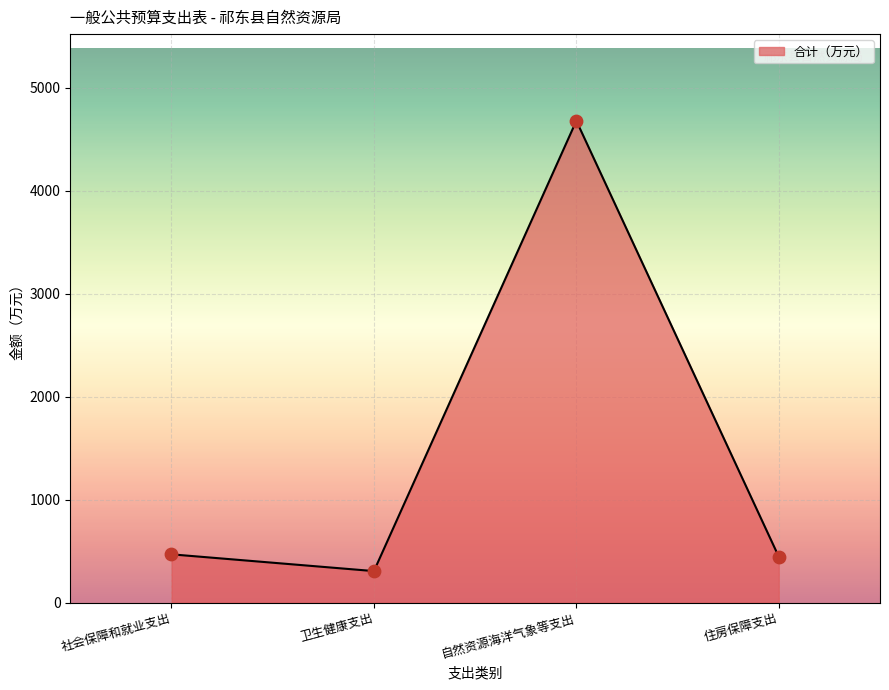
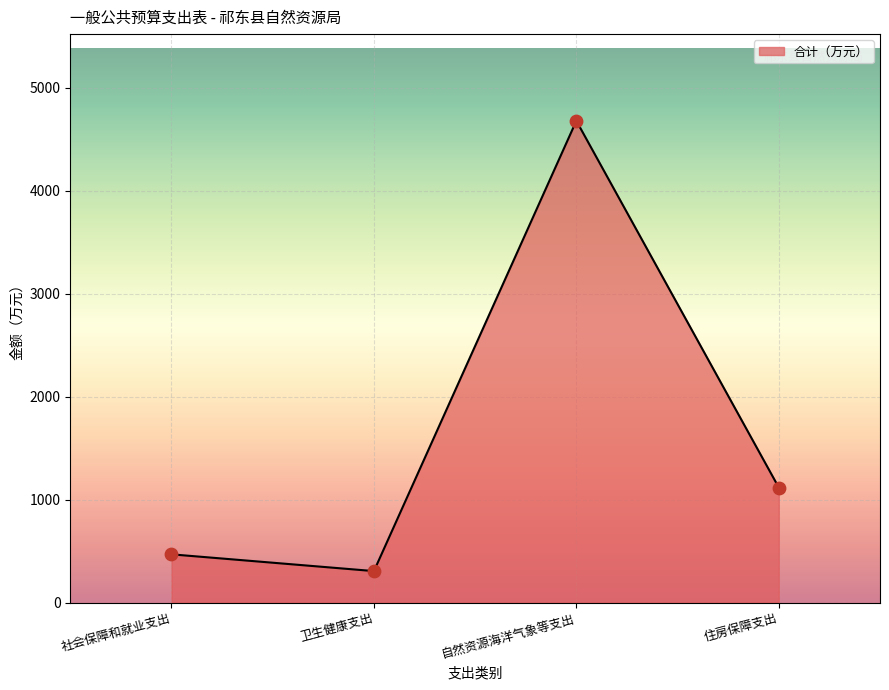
  {
    "社会保障和就业支出": 470,
    "卫生健康支出": 310,
    "自然资源海洋气象等支出": 4680,
-   "住房保障支出": 450
+   "住房保障支出": 1120
  }
